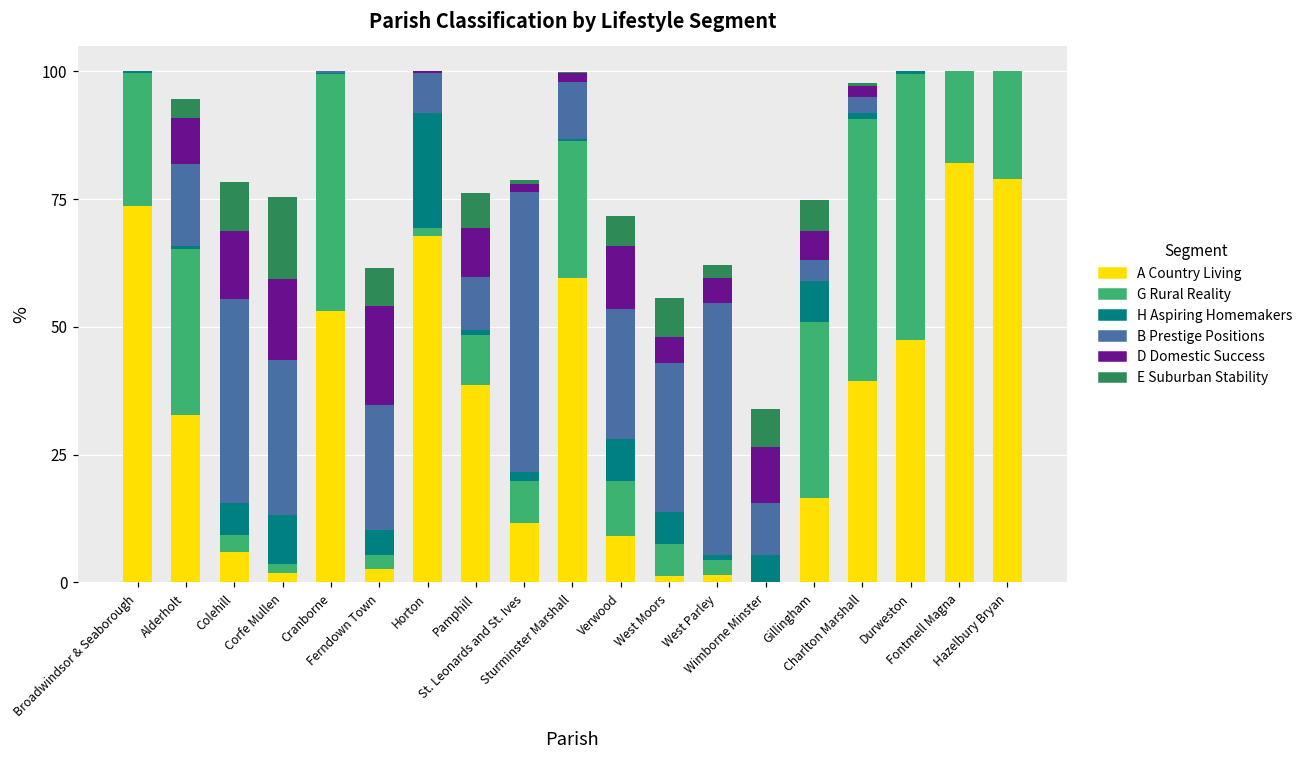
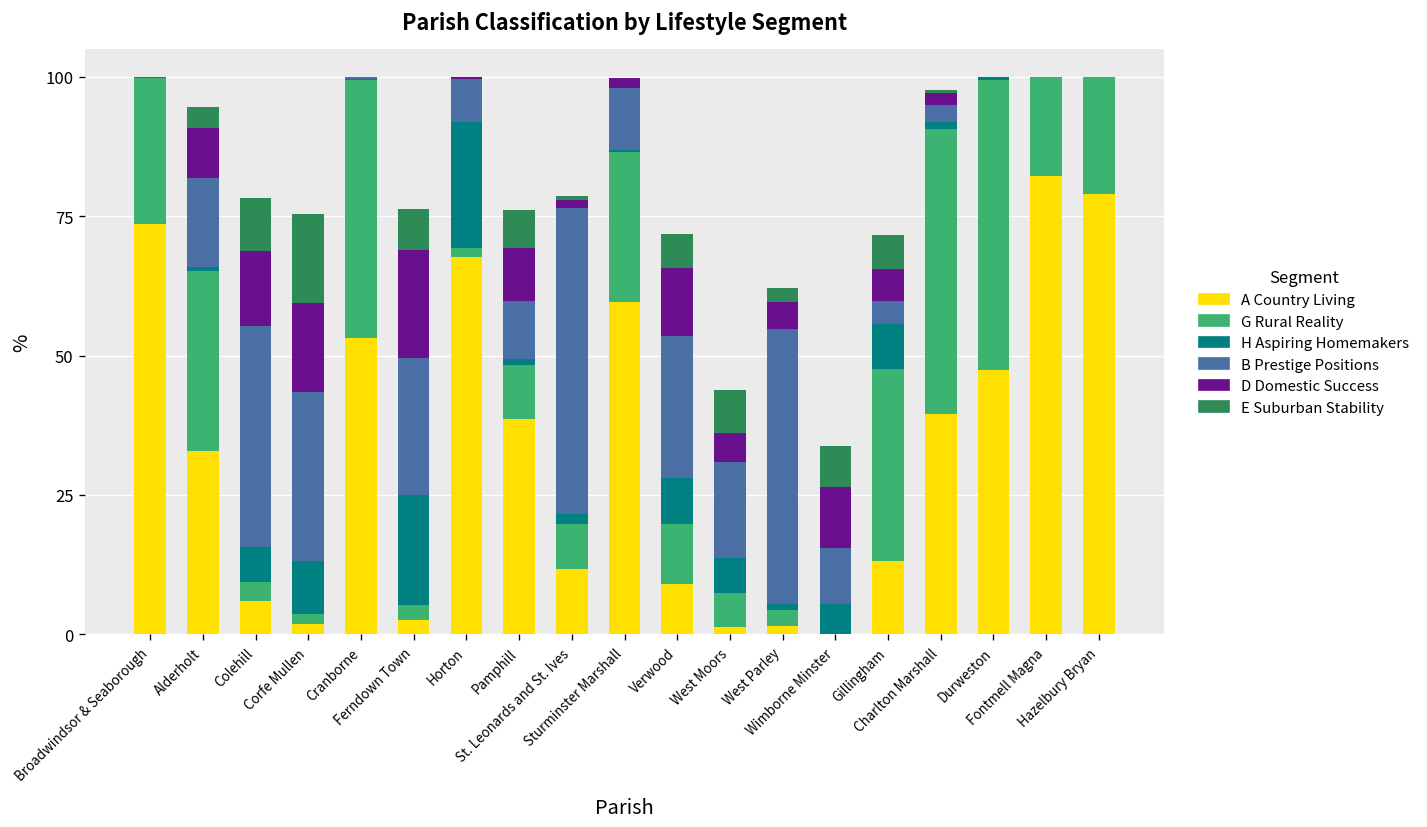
  {
    "A Country Living": {
      "Broadwindsor & Seaborough": 74,
      "Alderholt": 33,
      "Colehill": 6,
      "Corfe Mullen": 2,
      "Cranborne": 53,
      "Ferndown Town": 3,
      "Horton": 68,
      "Pamphill": 39,
      "St. Leonards and St. Ives": 12,
      "Sturminster Marshall": 60,
      "Verwood": 9,
      "West Moors": 1,
      "West Parley": 2,
      "Wimborne Minster": 0,
-     "Gillingham": 16,
+     "Gillingham": 13,
      "Charlton Marshall": 39,
      "Durweston": 47,
      "Fontmell Magna": 82,
      "Hazelbury Bryan": 79
    },
    "H Aspiring Homemakers": {
      "Alderholt": 1,
      "Colehill": 6,
      "Corfe Mullen": 10,
-     "Ferndown Town": 5,
+     "Ferndown Town": 20,
      "Horton": 22,
      "Pamphill": 1,
      "St. Leonards and St. Ives": 2,
      "Verwood": 8,
      "West Moors": 6,
      "West Parley": 1,
      "Wimborne Minster": 5,
      "Gillingham": 8,
      "Charlton Marshall": 1,
      "Durweston": 1,
      "Fontmell Magna": 0,
      "Hazelbury Bryan": 0
    },
    "B Prestige Positions": {
      "Broadwindsor & Seaborough": 0,
      "Alderholt": 16,
      "Colehill": 40,
      "Corfe Mullen": 30,
      "Ferndown Town": 24,
      "Horton": 8,
      "Pamphill": 10,
      "St. Leonards and St. Ives": 55,
      "Sturminster Marshall": 11,
      "Verwood": 25,
-     "West Moors": 29,
+     "West Moors": 17,
      "West Parley": 49,
      "Wimborne Minster": 10,
      "Gillingham": 4,
      "Charlton Marshall": 3,
      "Durweston": 0,
      "Fontmell Magna": 0,
      "Hazelbury Bryan": 0
    },
    "D Domestic Success": {
      "Broadwindsor & Seaborough": 0,
      "Alderholt": 9,
      "Colehill": 13,
      "Corfe Mullen": 16,
      "Cranborne": 0,
      "Ferndown Town": 19,
      "Pamphill": 9,
      "St. Leonards and St. Ives": 2,
      "Sturminster Marshall": 2,
      "Verwood": 12,
      "West Moors": 5,
      "West Parley": 5,
      "Wimborne Minster": 11,
      "Gillingham": 6,
      "Charlton Marshall": 2,
      "Durweston": 0,
      "Fontmell Magna": 0,
      "Hazelbury Bryan": 0
    }
  }
